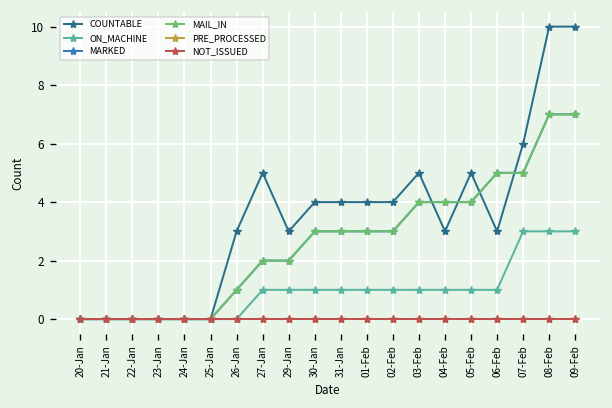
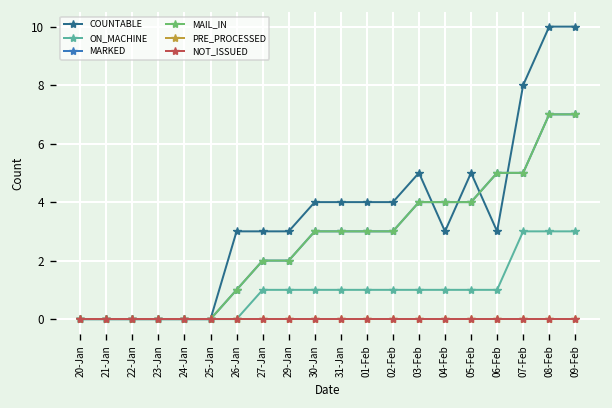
  {
    "COUNTABLE": {
      "26-Jan": 3,
-     "27-Jan": 5,
+     "27-Jan": 3,
      "29-Jan": 3,
      "30-Jan": 4,
      "31-Jan": 4,
      "01-Feb": 4,
      "02-Feb": 4,
      "03-Feb": 5,
      "04-Feb": 3,
      "05-Feb": 5,
      "06-Feb": 3,
-     "07-Feb": 6,
+     "07-Feb": 8,
      "08-Feb": 10,
      "09-Feb": 10
    },
    "NOT_ISSUED": {
      "27-Jan": 0,
      "29-Jan": 0,
      "30-Jan": 0,
      "31-Jan": 0,
      "01-Feb": 0,
      "02-Feb": 0,
      "03-Feb": 0,
      "04-Feb": 0,
      "05-Feb": 0,
      "06-Feb": 0,
      "07-Feb": 0,
      "08-Feb": 0,
      "09-Feb": 0
    }
  }
